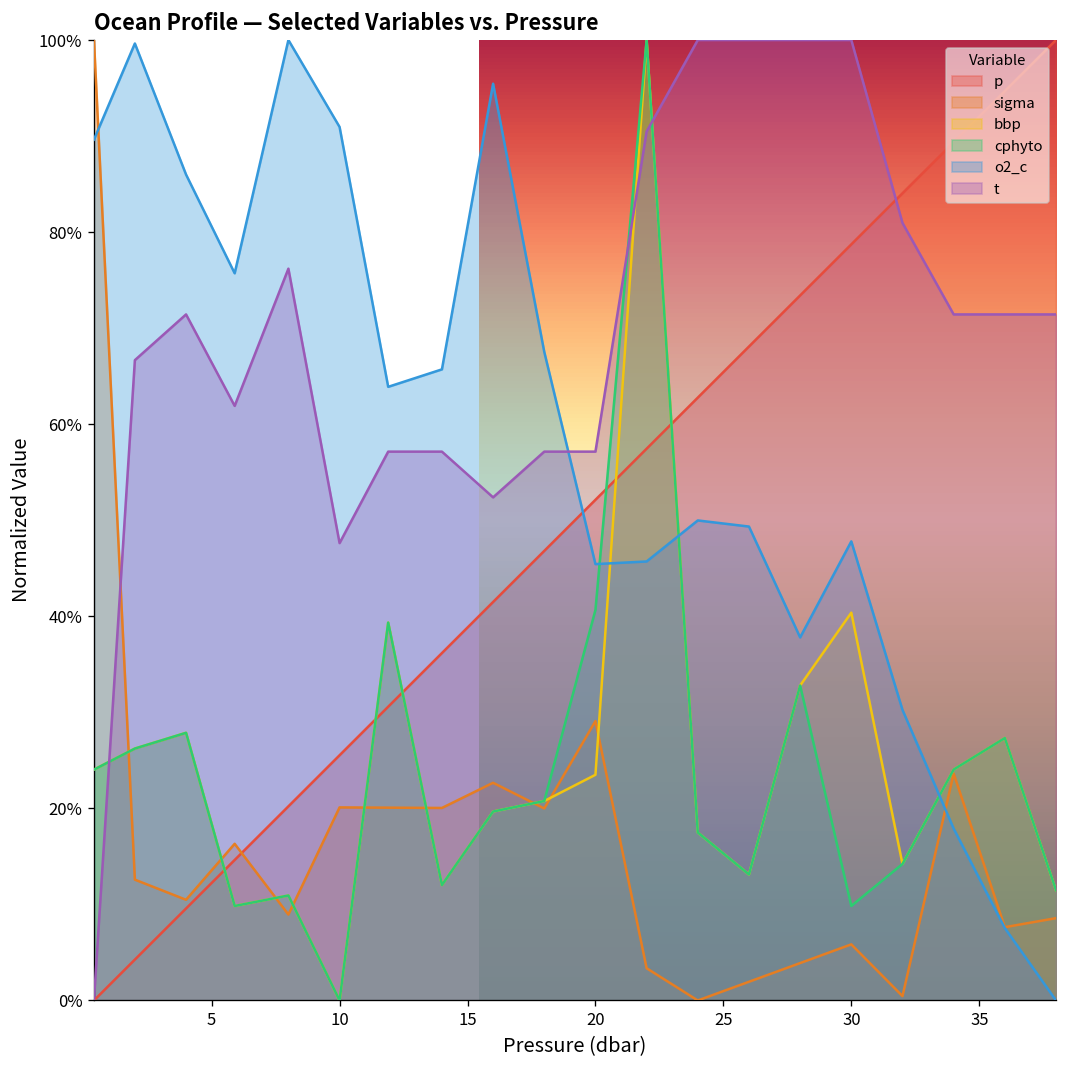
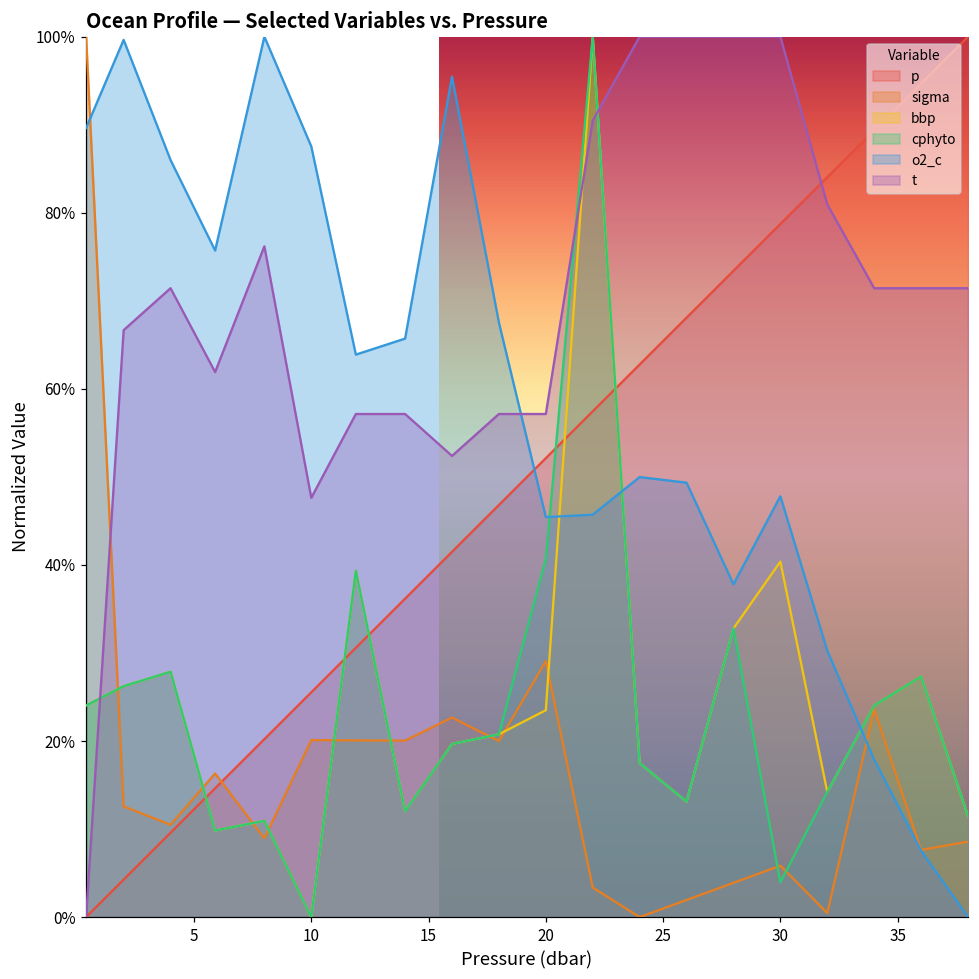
  {
    "cphyto": {
      "20": "41%",
-     "30": "10%"
+     "30": "4%"
    },
    "o2_c": {
-     "10": "91%",
+     "10": "88%",
      "20": "45%",
      "30": "48%"
    },
    "t": {
      "10": "48%",
      "20": "57%",
      "30": "100%"
    }
  }
